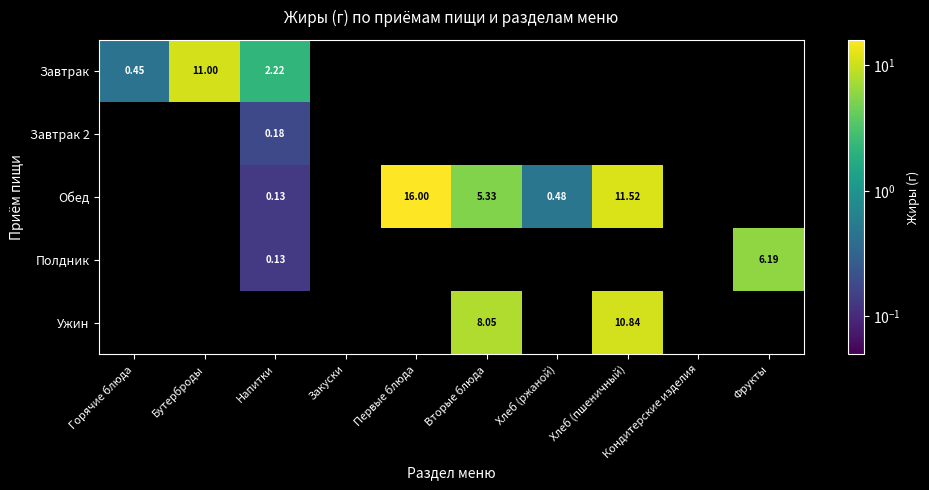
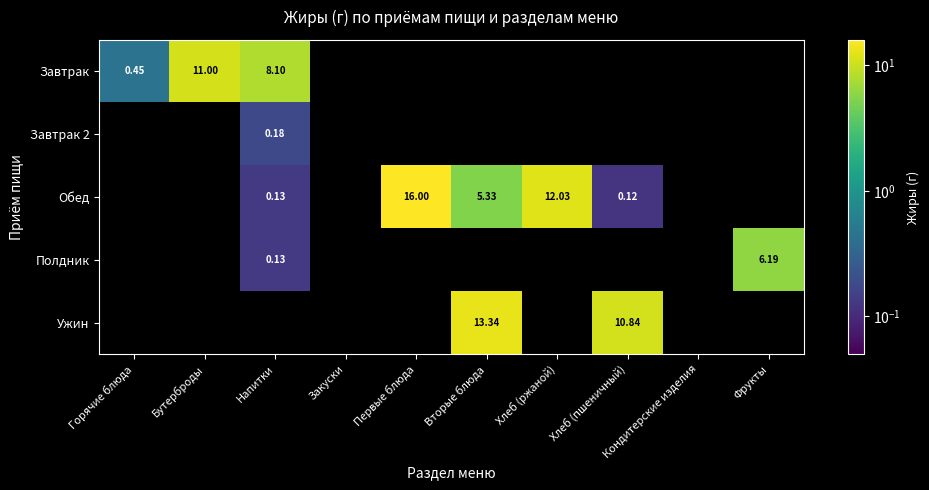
  {
    "Завтрак": {
      "Горячие блюда": 0.45,
      "Бутерброды": 11.00,
-     "Напитки": 2.22
+     "Напитки": 8.10
    },
    "Завтрак 2": {
      "Напитки": 0.18
    },
    "Обед": {
      "Напитки": 0.13,
      "Первые блюда": 16.00,
      "Вторые блюда": 5.33,
-     "Хлеб (ржаной)": 0.48,
-     "Хлеб (пшеничный)": 11.52
+     "Хлеб (ржаной)": 12.03,
+     "Хлеб (пшеничный)": 0.12
    },
    "Полдник": {
      "Напитки": 0.13,
      "Фрукты": 6.19
    },
    "Ужин": {
-     "Вторые блюда": 8.05,
+     "Вторые блюда": 13.34,
      "Хлеб (пшеничный)": 10.84
    }
  }
